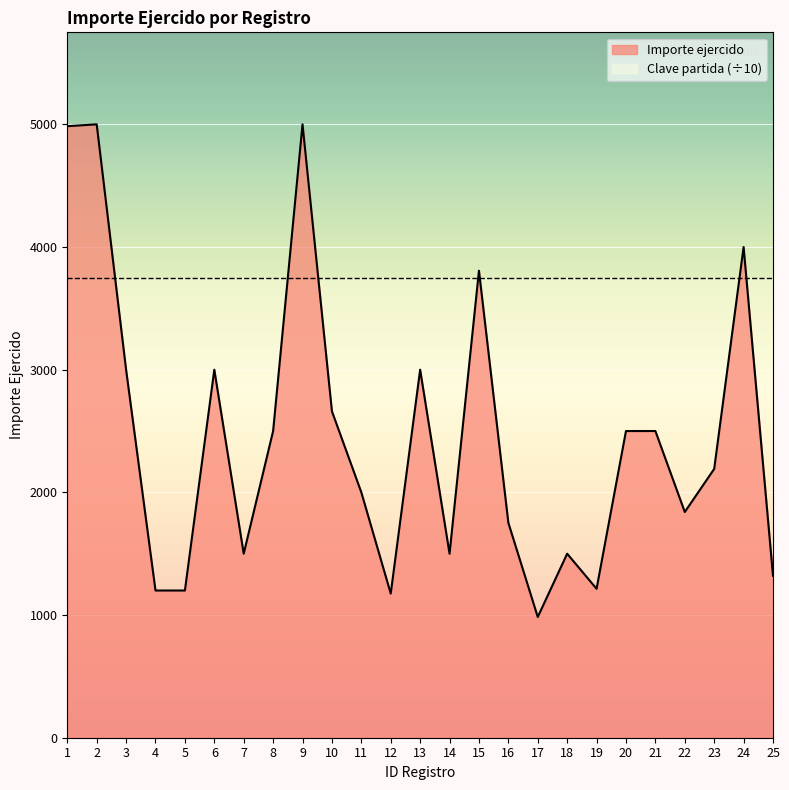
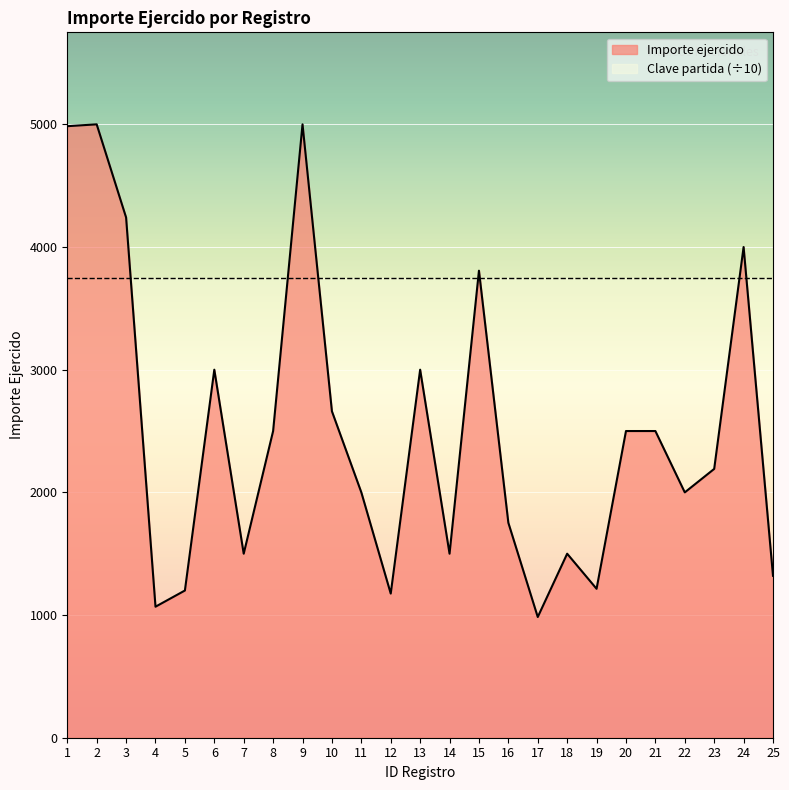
  {
    "Importe ejercido": {
      "1": 4990,
      "2": 5000,
-     "3": 3000,
-     "4": 1200,
+     "3": 4240,
+     "4": 1070,
      "5": 1200,
      "6": 3000,
      "7": 1500,
      "8": 2500,
      "9": 5000,
      "10": 2660,
      "11": 2000,
      "12": 1180,
      "13": 3000,
      "14": 1500,
      "15": 3810,
      "16": 1750,
      "17": 980,
      "18": 1500,
      "19": 1210,
      "20": 2500,
      "21": 2500,
-     "22": 1840,
+     "22": 2000,
      "23": 2190,
      "24": 4000,
      "25": 1320
    },
    "Clave partida (÷10)": {
      "1": 3750,
      "2": 3750,
      "3": 3750,
      "4": 3750,
      "5": 3750,
      "6": 3750,
      "7": 3750,
      "8": 3750,
      "9": 3750,
      "10": 3750,
      "11": 3750,
      "12": 3750,
      "13": 3750,
      "14": 3750,
      "15": 3750,
      "16": 3750,
      "17": 3750,
      "18": 3750,
      "19": 3750,
      "20": 3750,
      "21": 3750,
      "22": 3750,
      "23": 3750,
      "24": 3750,
      "25": 3750
    }
  }
